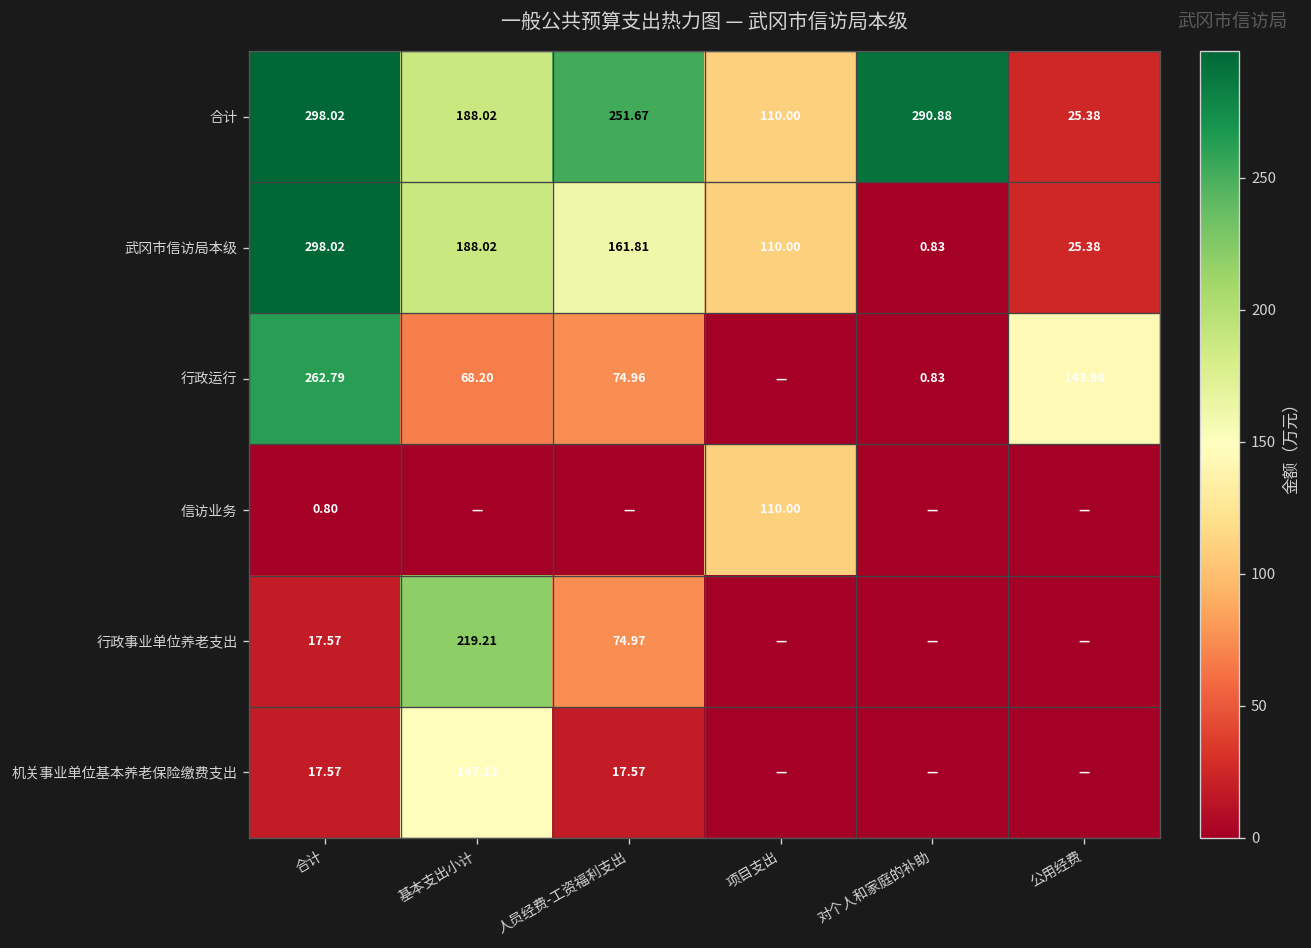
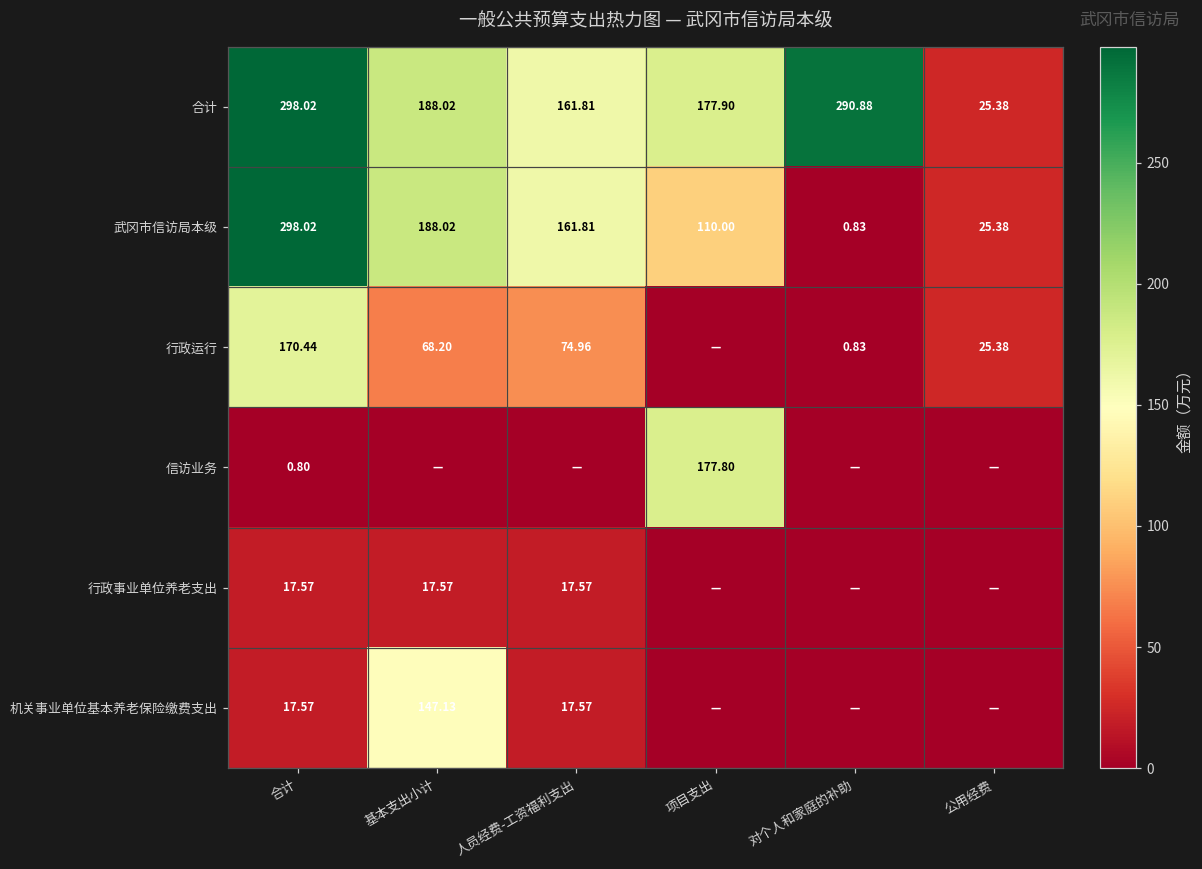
  {
    "合计": {
      "合计": 298.02,
      "基本支出小计": 188.02,
-     "人员经费-工资福利支出": 251.67,
-     "项目支出": 110.00,
+     "人员经费-工资福利支出": 161.81,
+     "项目支出": 177.90,
      "对个人和家庭的补助": 290.88,
      "公用经费": 25.38
    },
    "武冈市信访局本级": {
      "合计": 298.02,
      "基本支出小计": 188.02,
      "人员经费-工资福利支出": 161.81,
      "项目支出": 110.00,
      "对个人和家庭的补助": 0.83,
      "公用经费": 25.38
    },
    "行政运行": {
-     "合计": 262.79,
+     "合计": 170.44,
      "基本支出小计": 68.20,
      "人员经费-工资福利支出": 74.96,
      "对个人和家庭的补助": 0.83,
-     "公用经费": 143.98
+     "公用经费": 25.38
    },
    "信访业务": {
      "合计": 0.80,
-     "项目支出": 110.00
+     "项目支出": 177.80
    },
    "行政事业单位养老支出": {
      "合计": 17.57,
-     "基本支出小计": 219.21,
-     "人员经费-工资福利支出": 74.97
+     "基本支出小计": 17.57,
+     "人员经费-工资福利支出": 17.57
    },
    "机关事业单位基本养老保险缴费支出": {
      "合计": 17.57,
      "基本支出小计": 147.13,
      "人员经费-工资福利支出": 17.57
    }
  }
